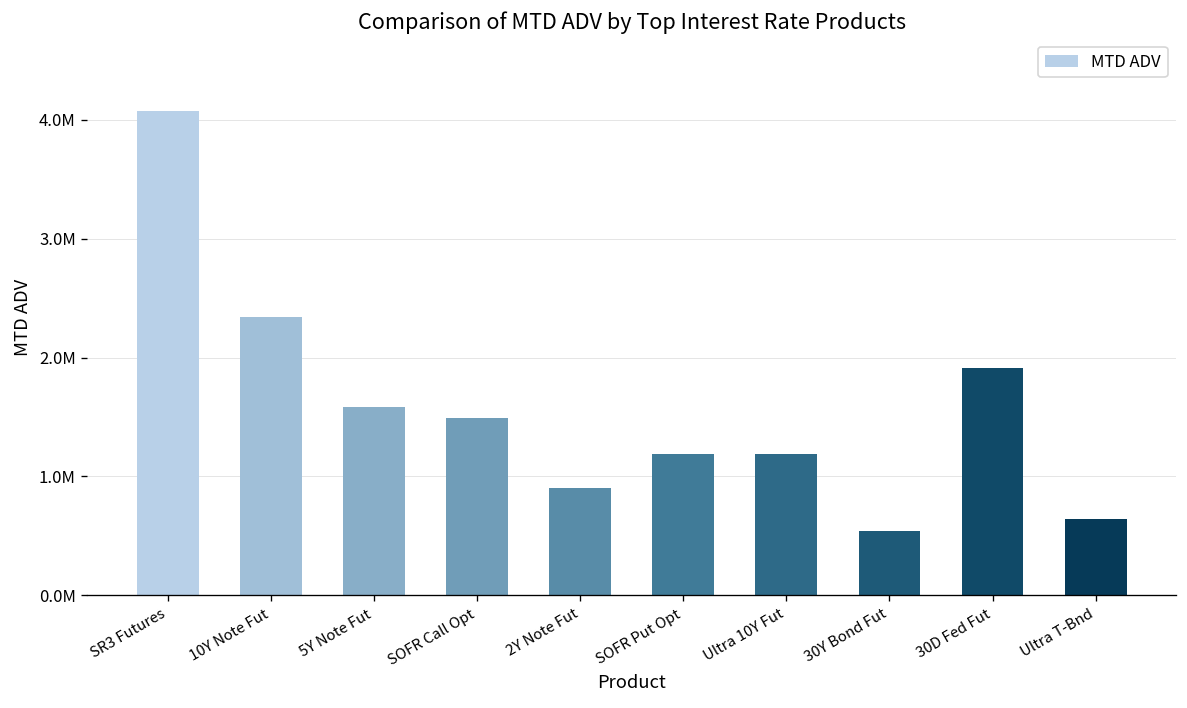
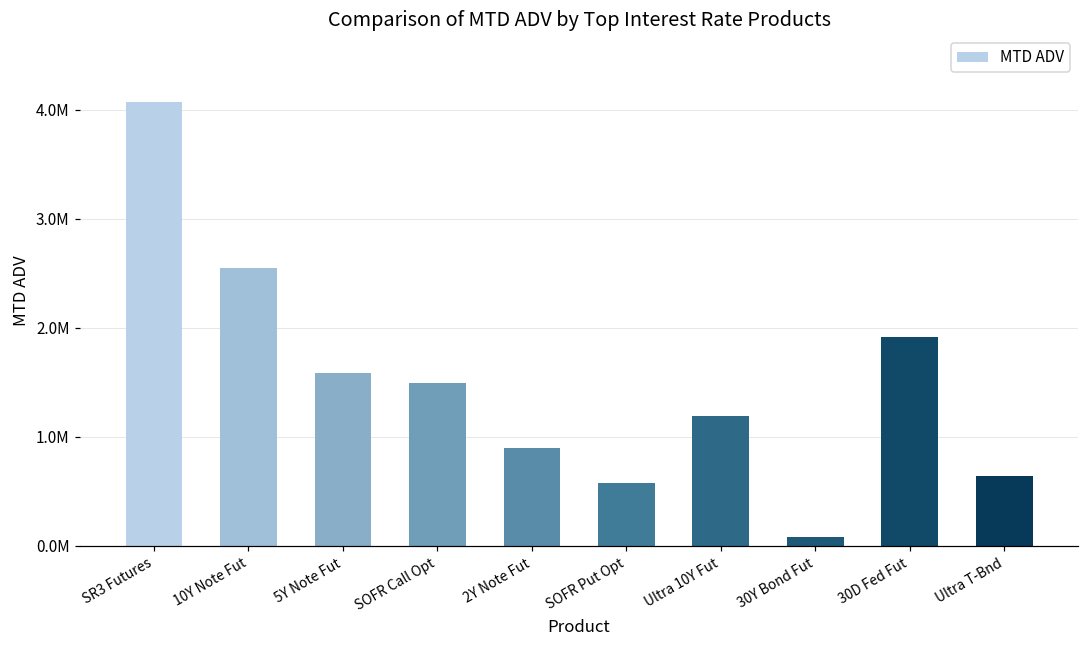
  {
    "SR3 Futures": 4100000,
-   "10Y Note Fut": 2300000,
+   "10Y Note Fut": 2500000,
    "5Y Note Fut": 1600000,
    "SOFR Call Opt": 1500000,
    "2Y Note Fut": 900000,
-   "SOFR Put Opt": 1200000,
+   "SOFR Put Opt": 600000,
    "Ultra 10Y Fut": 1200000,
-   "30Y Bond Fut": 500000,
+   "30Y Bond Fut": 100000,
    "30D Fed Fut": 1900000,
    "Ultra T-Bnd": 600000
  }
